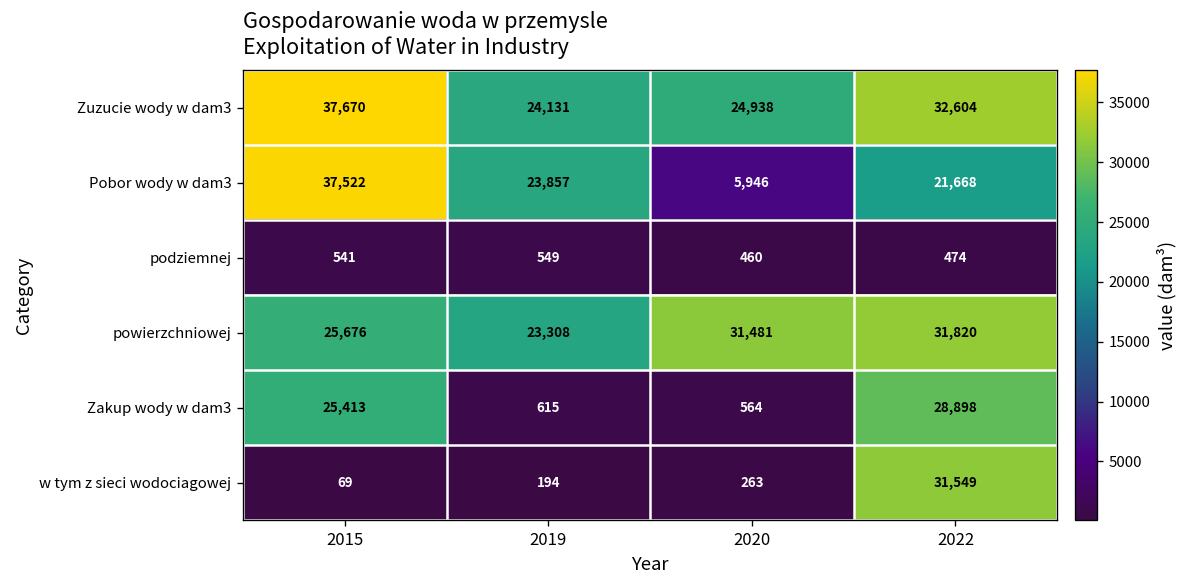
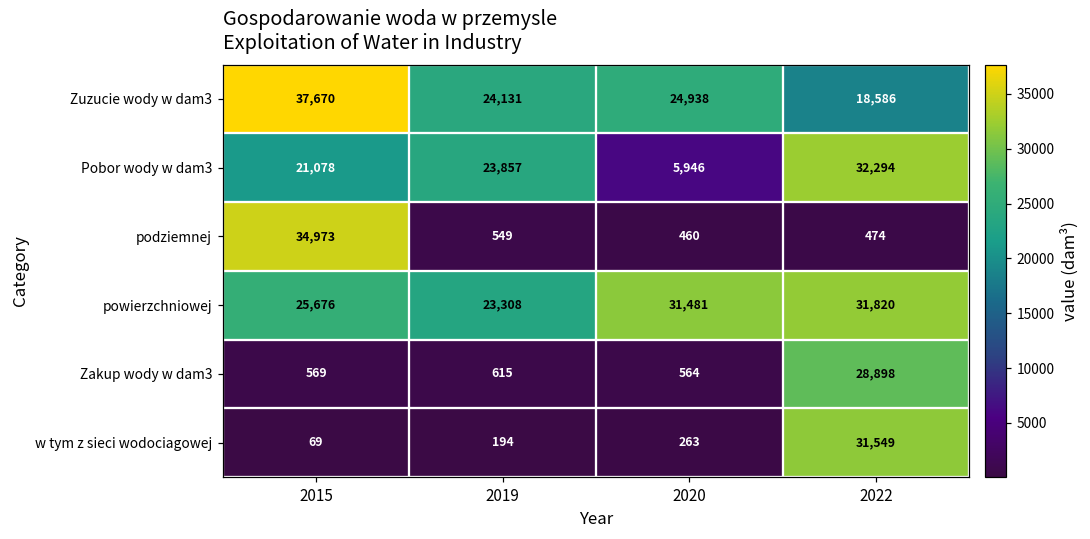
  {
    "Zuzucie wody w dam3": {
      "2015": "37,670",
      "2019": "24,131",
      "2020": "24,938",
-     "2022": "32,604"
+     "2022": "18,586"
    },
    "Pobor wody w dam3": {
-     "2015": "37,522",
+     "2015": "21,078",
      "2019": "23,857",
      "2020": "5,946",
-     "2022": "21,668"
+     "2022": "32,294"
    },
    "podziemnej": {
-     "2015": "541",
+     "2015": "34,973",
      "2019": "549",
      "2020": "460",
      "2022": "474"
    },
    "powierzchniowej": {
      "2015": "25,676",
      "2019": "23,308",
      "2020": "31,481",
      "2022": "31,820"
    },
    "Zakup wody w dam3": {
-     "2015": "25,413",
+     "2015": "569",
      "2019": "615",
      "2020": "564",
      "2022": "28,898"
    },
    "w tym z sieci wodociagowej": {
      "2015": "69",
      "2019": "194",
      "2020": "263",
      "2022": "31,549"
    }
  }
